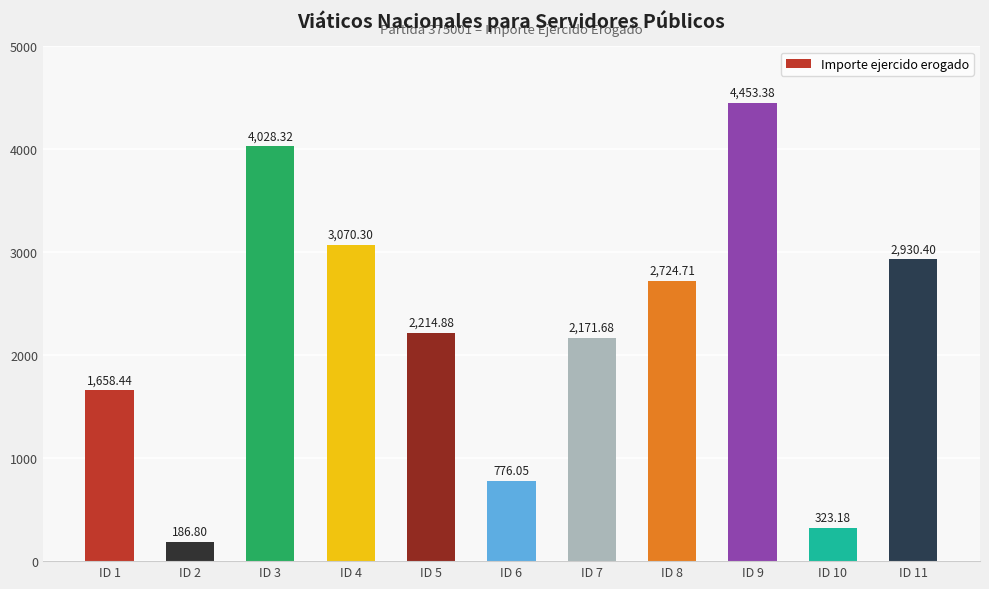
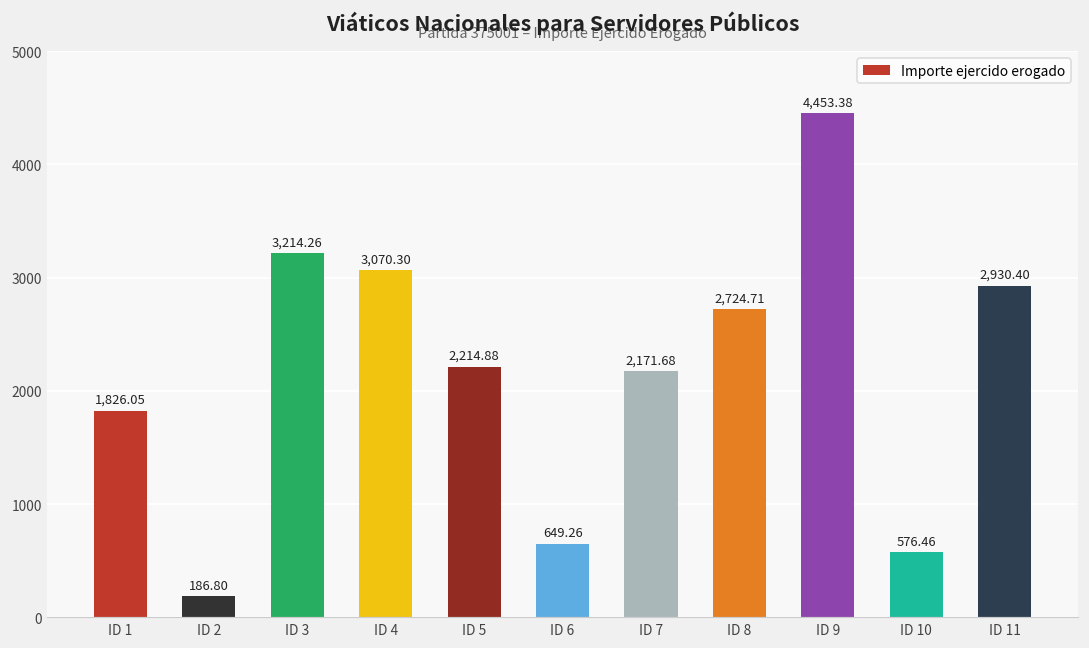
  {
-   "ID 1": "1,658.44",
+   "ID 1": "1,826.05",
    "ID 2": "186.80",
-   "ID 3": "4,028.32",
+   "ID 3": "3,214.26",
    "ID 4": "3,070.30",
    "ID 5": "2,214.88",
-   "ID 6": "776.05",
+   "ID 6": "649.26",
    "ID 7": "2,171.68",
    "ID 8": "2,724.71",
    "ID 9": "4,453.38",
-   "ID 10": "323.18",
+   "ID 10": "576.46",
    "ID 11": "2,930.40"
  }
